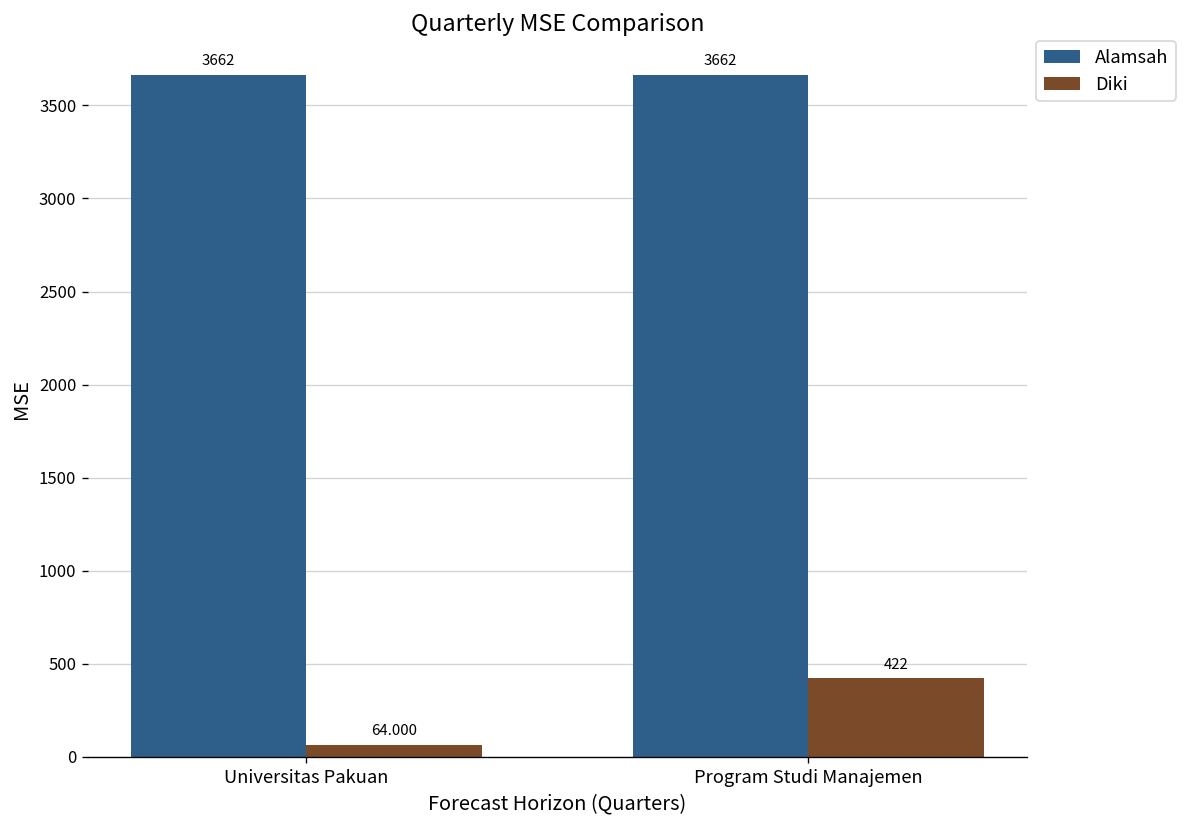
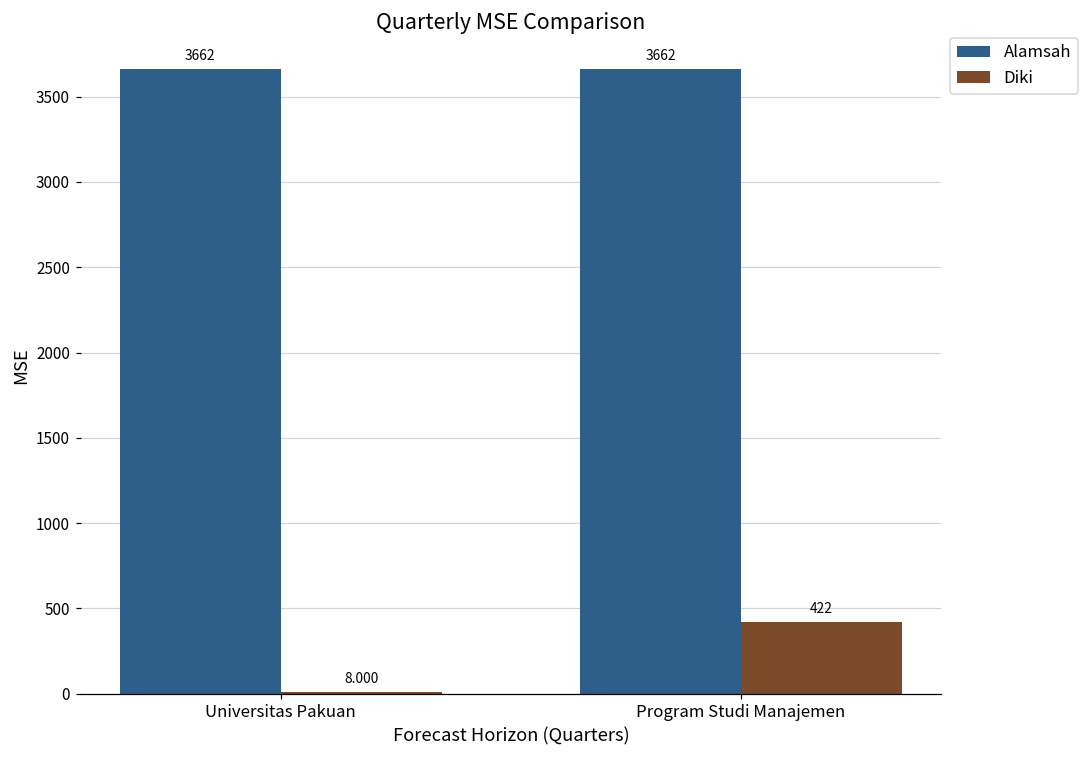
  {
    "Alamsah": {
      "Universitas Pakuan": 3662,
      "Program Studi Manajemen": 3662
    },
    "Diki": {
-     "Universitas Pakuan": 64.000,
+     "Universitas Pakuan": 8.000,
      "Program Studi Manajemen": 422
    }
  }
